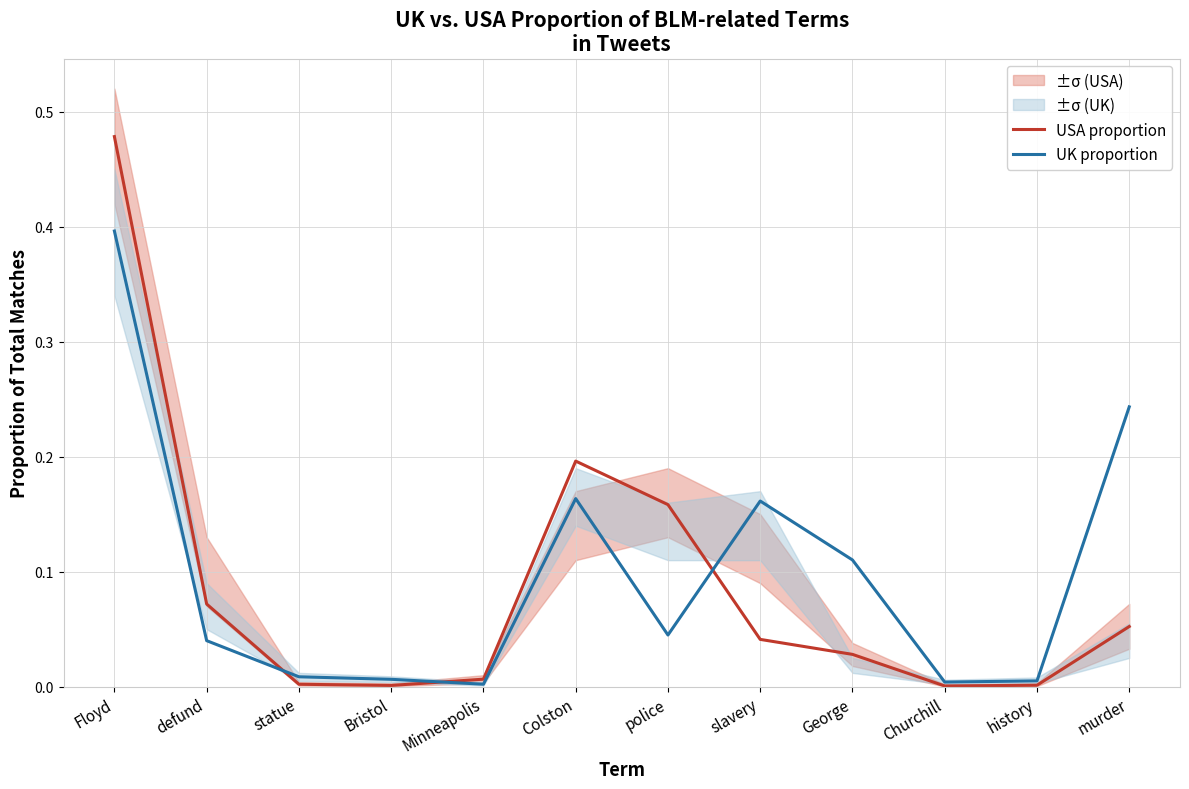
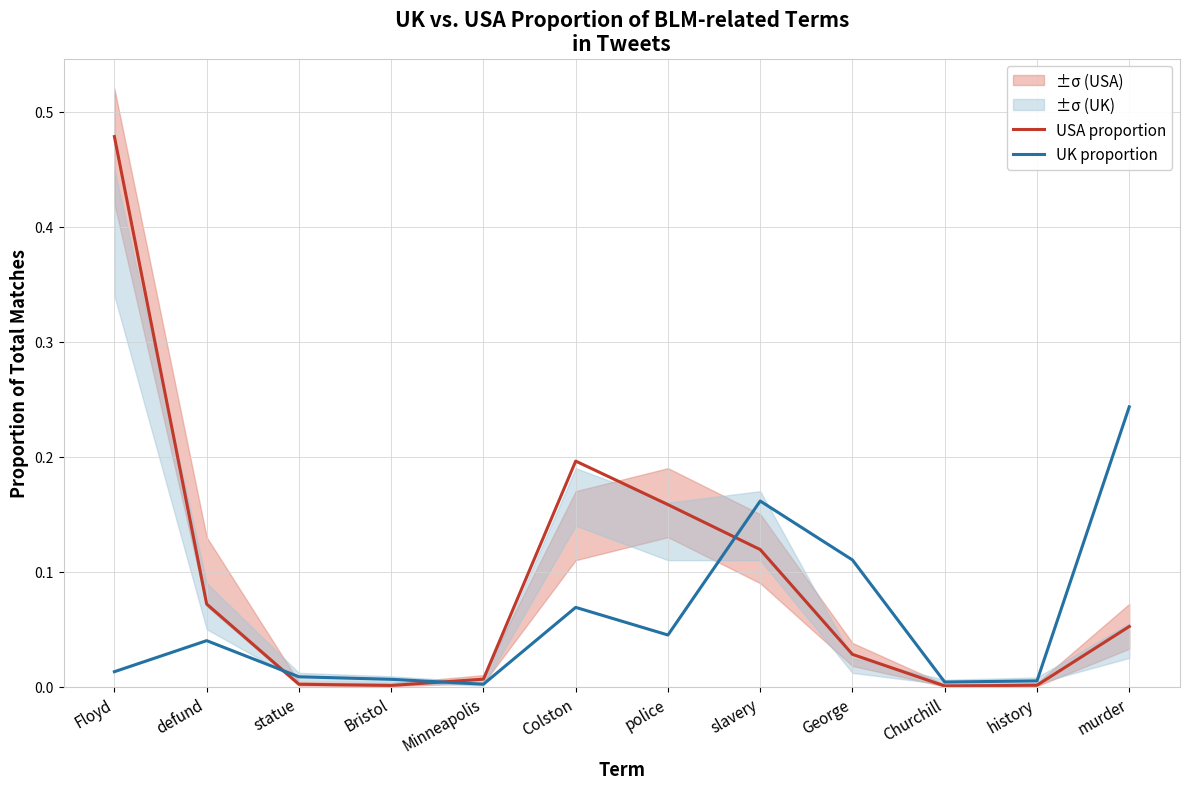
  {
    "USA proportion": {
      "Floyd": 0.478,
      "defund": 0.072,
      "Minneapolis": 0.007,
      "Colston": 0.196,
-     "slavery": 0.041,
+     "slavery": 0.119,
      "George": 0.028,
      "murder": 0.052
    },
    "UK proportion": {
-     "Floyd": 0.396,
+     "Floyd": 0.013,
      "defund": 0.040,
      "statue": 0.009,
      "Bristol": 0.006,
-     "Colston": 0.164,
+     "Colston": 0.069,
      "police": 0.045,
      "slavery": 0.161,
      "George": 0.110,
      "murder": 0.243
    }
  }
